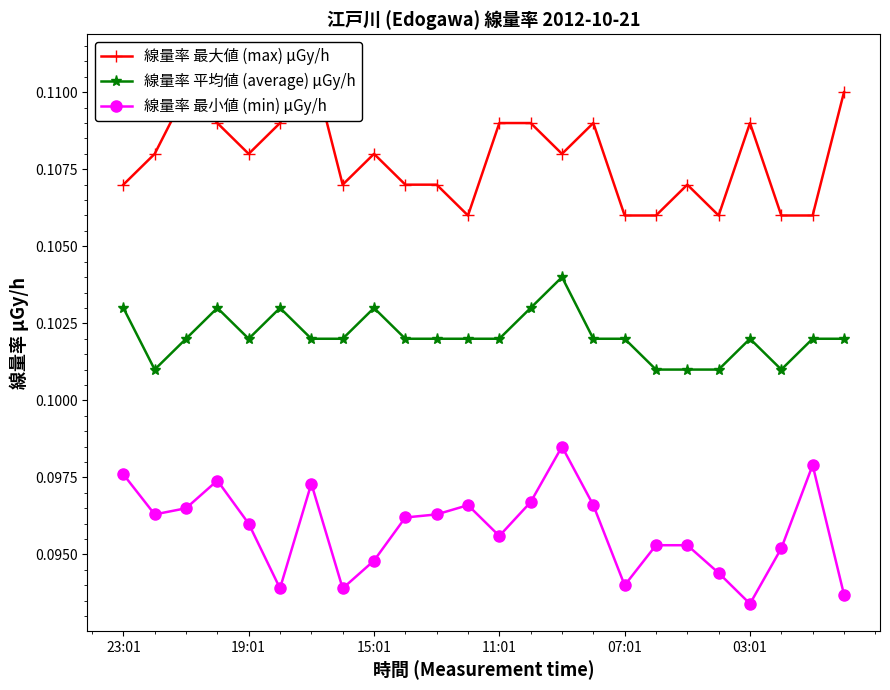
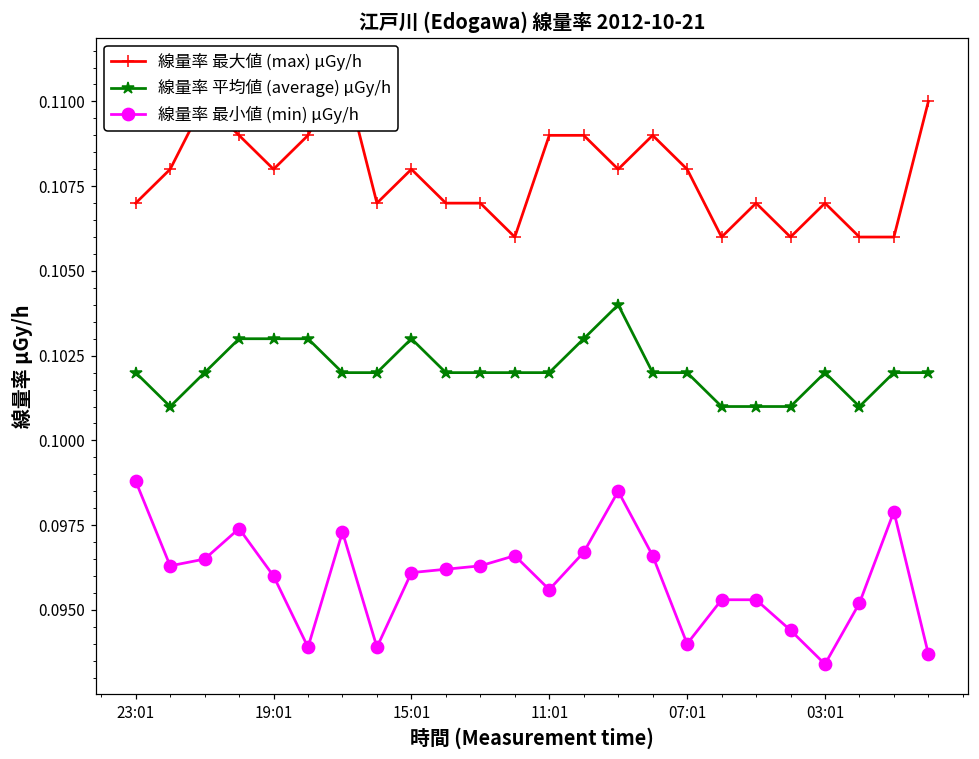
  {
    "線量率 最大値 (max) μGy/h": {
      "23:01": 0.107,
      "19:01": 0.108,
      "15:01": 0.108,
      "11:01": 0.109,
-     "07:01": 0.106,
-     "03:01": 0.109
+     "07:01": 0.108,
+     "03:01": 0.107
    },
    "線量率 平均値 (average) μGy/h": {
-     "23:01": 0.103,
-     "19:01": 0.102,
+     "23:01": 0.102,
+     "19:01": 0.103,
      "15:01": 0.103,
      "11:01": 0.102,
      "07:01": 0.102,
      "03:01": 0.102
    },
    "線量率 最小値 (min) μGy/h": {
-     "23:01": 0.0976,
+     "23:01": 0.0988,
      "19:01": 0.0960,
-     "15:01": 0.0948,
+     "15:01": 0.0961,
      "11:01": 0.0956,
      "07:01": 0.0940,
      "03:01": 0.0934
    }
  }
